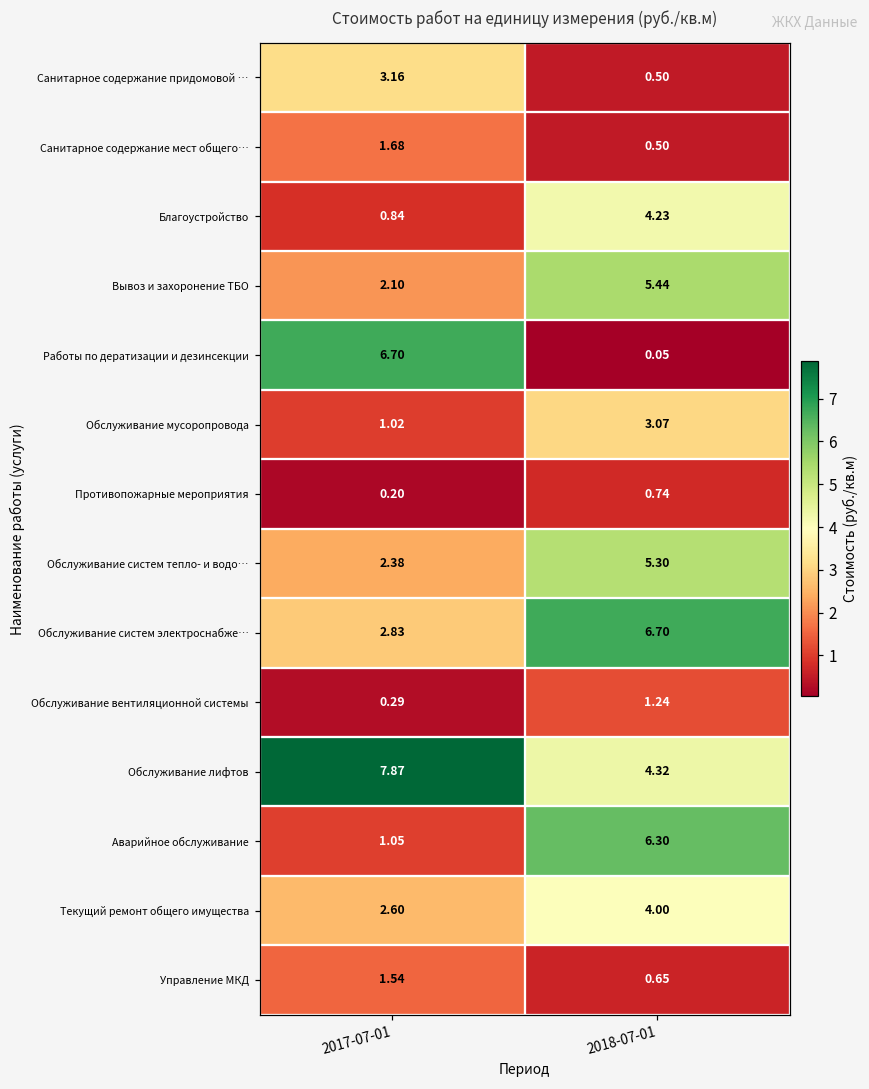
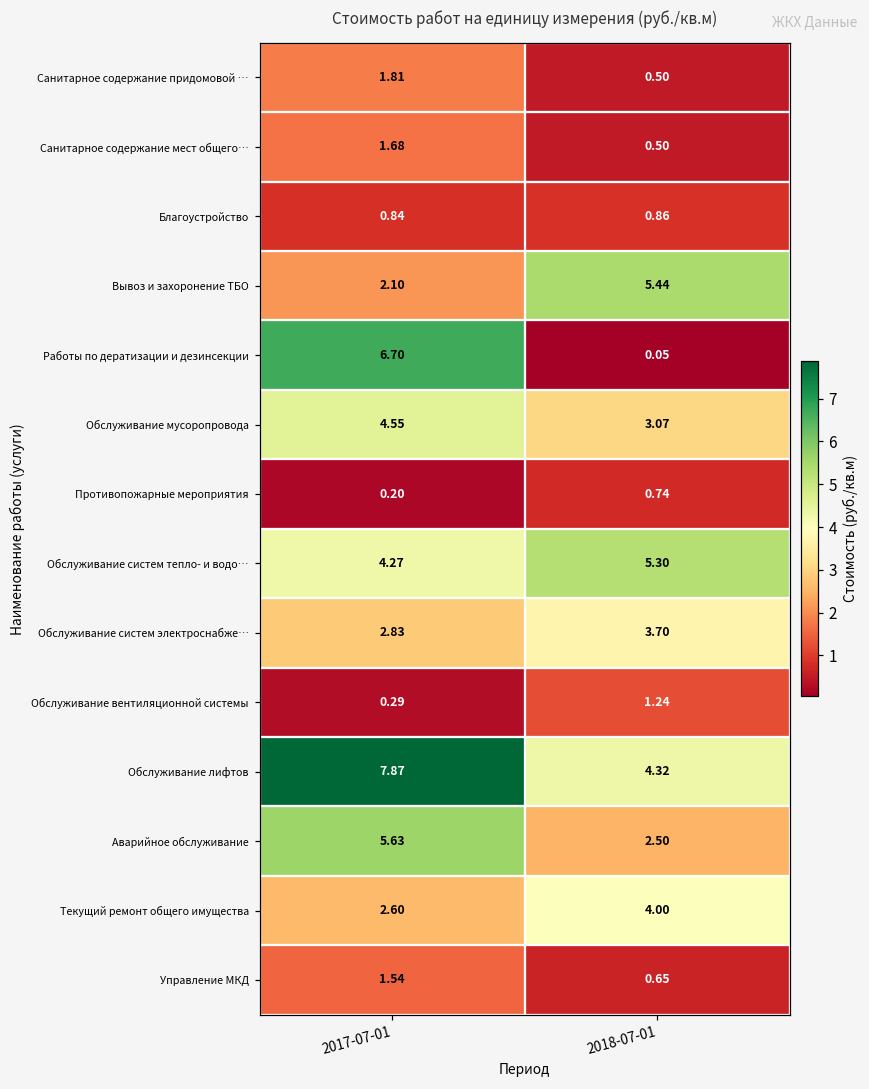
  {
    "Санитарное содержание придомовой …": {
-     "2017-07-01": 3.16,
+     "2017-07-01": 1.81,
      "2018-07-01": 0.50
    },
    "Санитарное содержание мест общего…": {
      "2017-07-01": 1.68,
      "2018-07-01": 0.50
    },
    "Благоустройство": {
      "2017-07-01": 0.84,
-     "2018-07-01": 4.23
+     "2018-07-01": 0.86
    },
    "Вывоз и захоронение ТБО": {
      "2017-07-01": 2.10,
      "2018-07-01": 5.44
    },
    "Работы по дератизации и дезинсекции": {
      "2017-07-01": 6.70,
      "2018-07-01": 0.05
    },
    "Обслуживание мусоропровода": {
-     "2017-07-01": 1.02,
+     "2017-07-01": 4.55,
      "2018-07-01": 3.07
    },
    "Противопожарные мероприятия": {
      "2017-07-01": 0.20,
      "2018-07-01": 0.74
    },
    "Обслуживание систем тепло- и водо…": {
-     "2017-07-01": 2.38,
+     "2017-07-01": 4.27,
      "2018-07-01": 5.30
    },
    "Обслуживание систем электроснабже…": {
      "2017-07-01": 2.83,
-     "2018-07-01": 6.70
+     "2018-07-01": 3.70
    },
    "Обслуживание вентиляционной системы": {
      "2017-07-01": 0.29,
      "2018-07-01": 1.24
    },
    "Обслуживание лифтов": {
      "2017-07-01": 7.87,
      "2018-07-01": 4.32
    },
    "Аварийное обслуживание": {
-     "2017-07-01": 1.05,
-     "2018-07-01": 6.30
+     "2017-07-01": 5.63,
+     "2018-07-01": 2.50
    },
    "Текущий ремонт общего имущества": {
      "2017-07-01": 2.60,
      "2018-07-01": 4.00
    },
    "Управление МКД": {
      "2017-07-01": 1.54,
      "2018-07-01": 0.65
    }
  }
